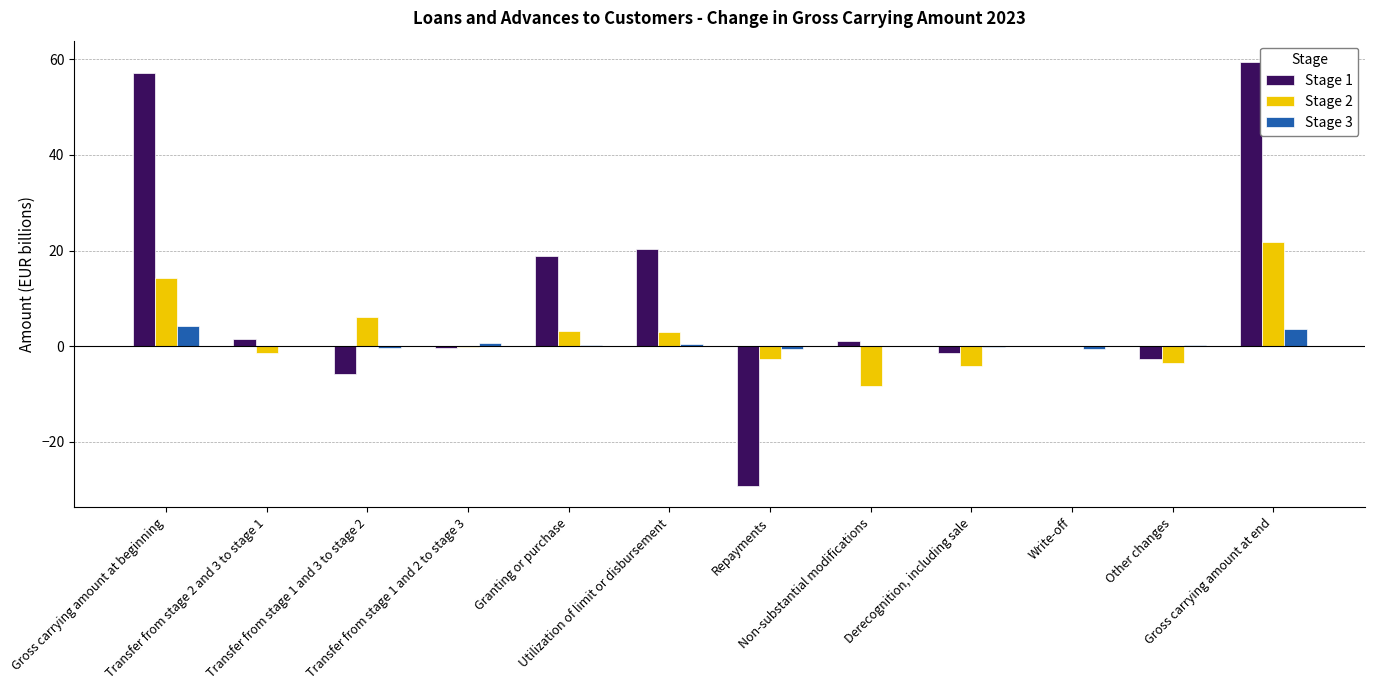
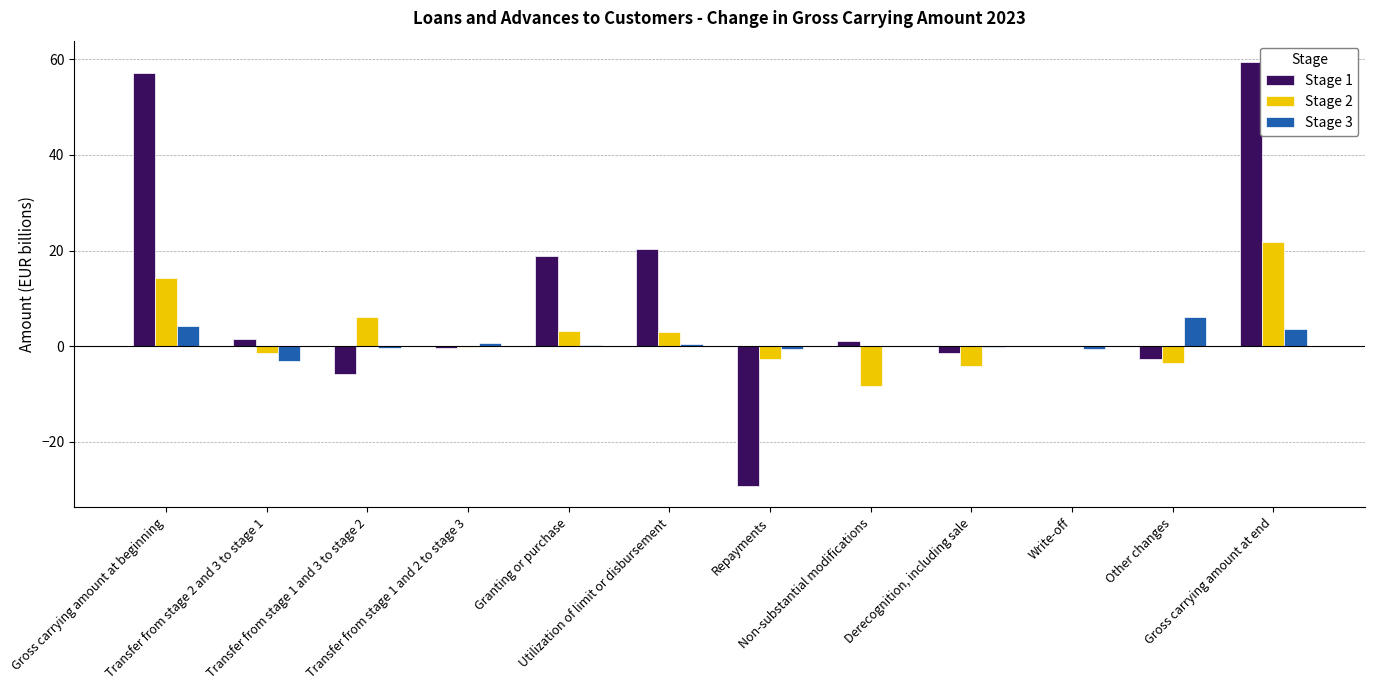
  {
    "Stage 1": {
      "Gross carrying amount at beginning": 57,
      "Transfer from stage 2 and 3 to stage 1": 2,
      "Transfer from stage 1 and 3 to stage 2": -6,
      "Granting or purchase": 19,
      "Utilization of limit or disbursement": 20,
      "Repayments": -29,
      "Non-substantial modifications": 1,
      "Derecognition, including sale": -1,
      "Write-off": 0,
      "Other changes": -3,
      "Gross carrying amount at end": 59
    },
    "Stage 2": {
      "Gross carrying amount at beginning": 14,
      "Transfer from stage 2 and 3 to stage 1": -1,
      "Transfer from stage 1 and 3 to stage 2": 6,
      "Granting or purchase": 3,
      "Utilization of limit or disbursement": 3,
      "Repayments": -3,
      "Non-substantial modifications": -8,
      "Derecognition, including sale": -4,
      "Write-off": 0,
      "Other changes": -3,
      "Gross carrying amount at end": 22
    },
    "Stage 3": {
      "Gross carrying amount at beginning": 4,
-     "Transfer from stage 2 and 3 to stage 1": 0,
+     "Transfer from stage 2 and 3 to stage 1": -3,
      "Transfer from stage 1 and 2 to stage 3": 1,
      "Repayments": -1,
      "Write-off": -1,
-     "Other changes": 0,
+     "Other changes": 6,
      "Gross carrying amount at end": 4
    }
  }
